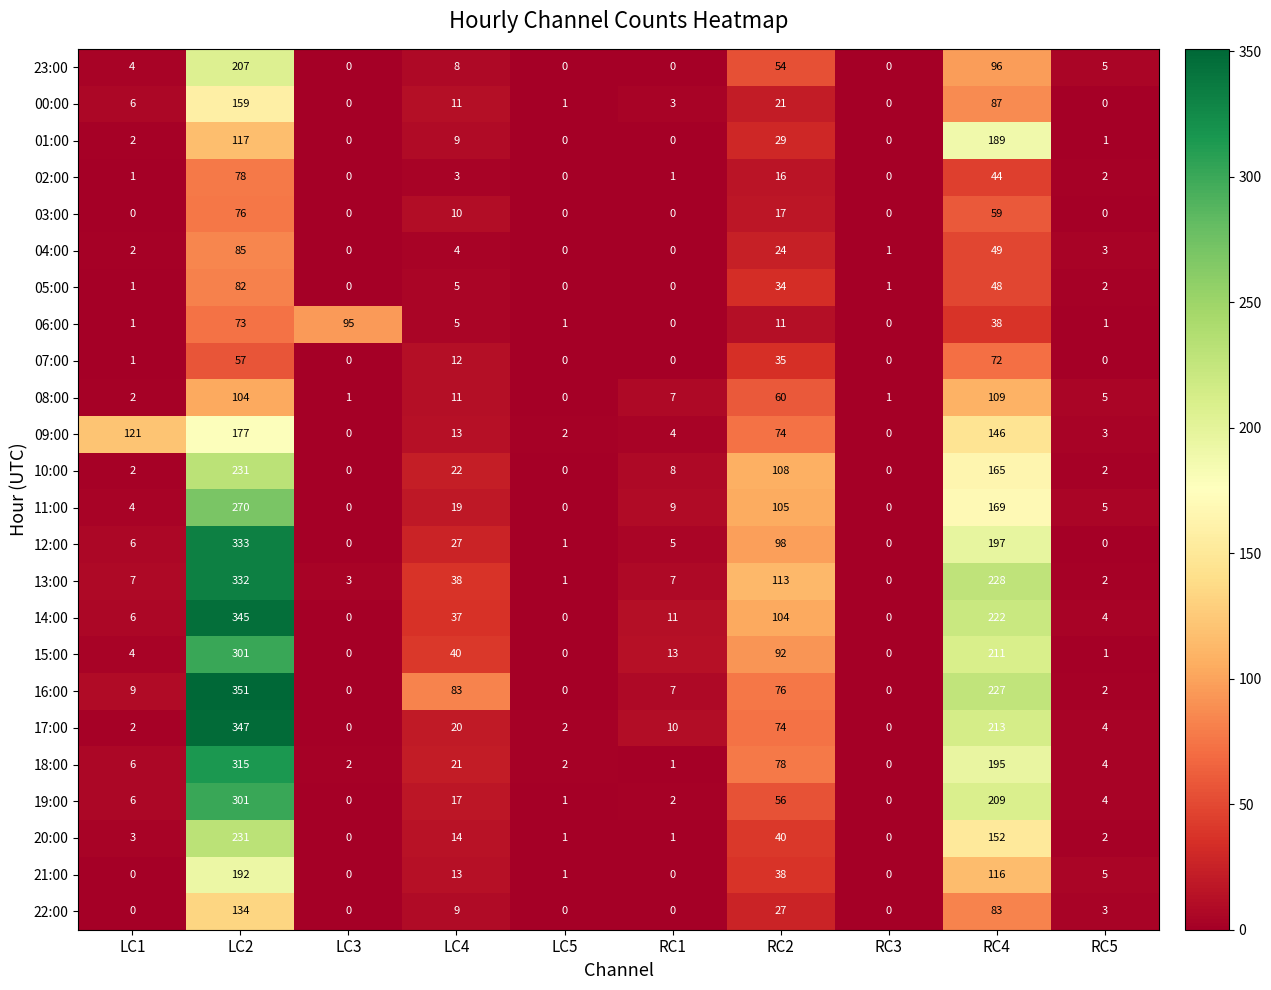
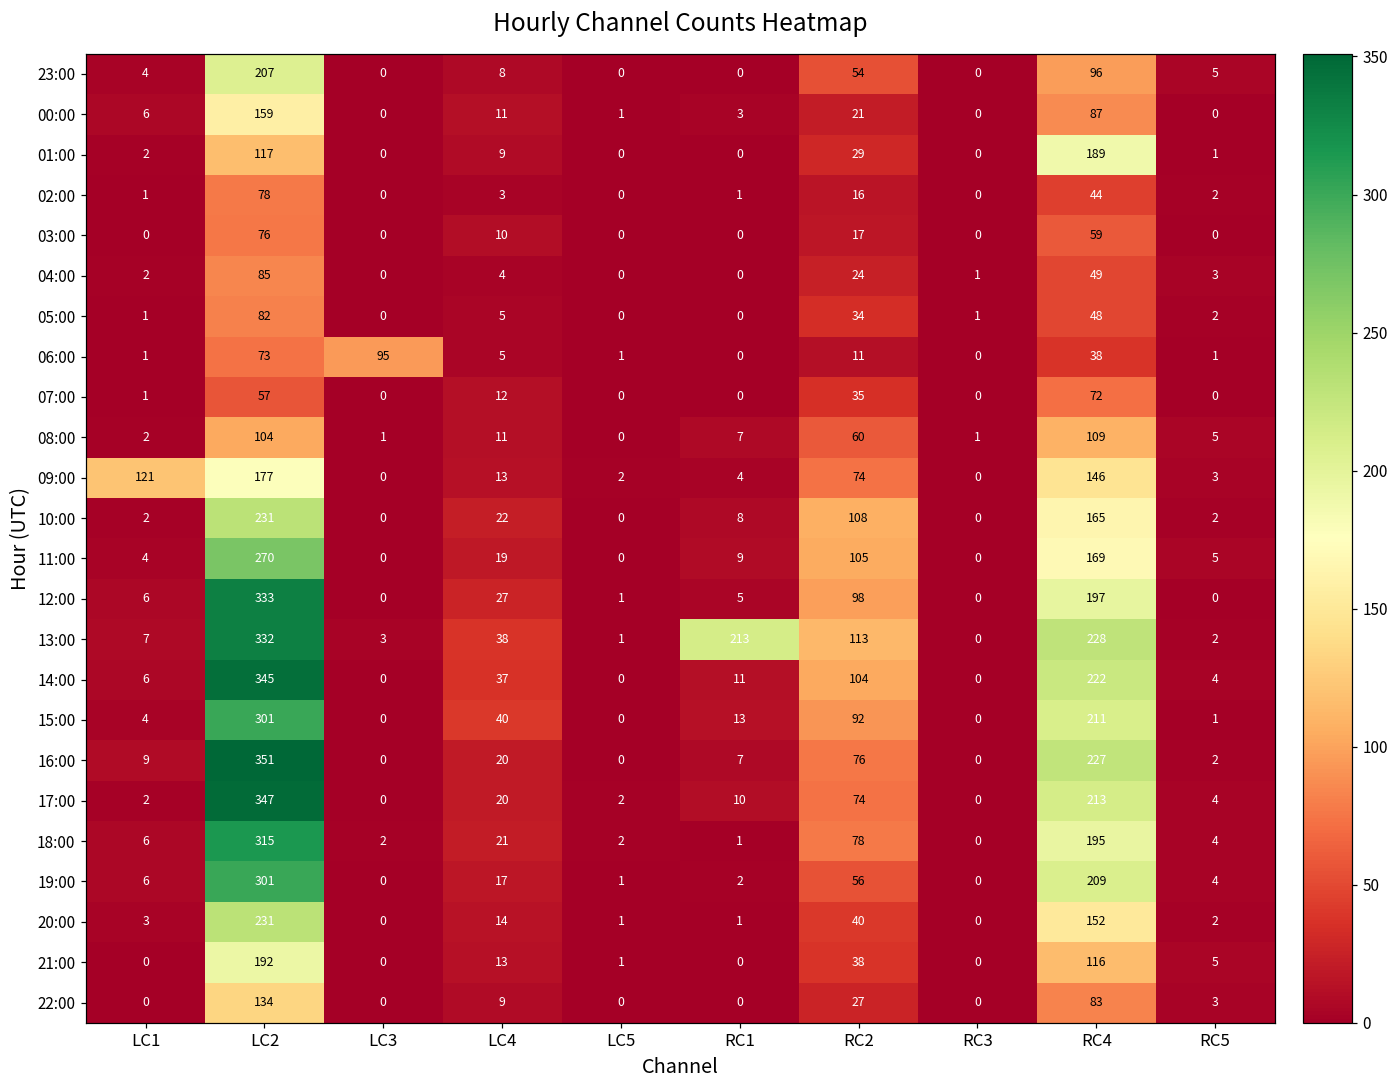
  {
    "13:00": {
      "LC1": 7,
      "LC2": 332,
      "LC3": 3,
      "LC4": 38,
      "LC5": 1,
-     "RC1": 7,
+     "RC1": 213,
      "RC2": 113,
      "RC3": 0,
      "RC4": 228,
      "RC5": 2
    },
    "16:00": {
      "LC1": 9,
      "LC2": 351,
      "LC3": 0,
-     "LC4": 83,
+     "LC4": 20,
      "LC5": 0,
      "RC1": 7,
      "RC2": 76,
      "RC3": 0,
      "RC4": 227,
      "RC5": 2
    }
  }
